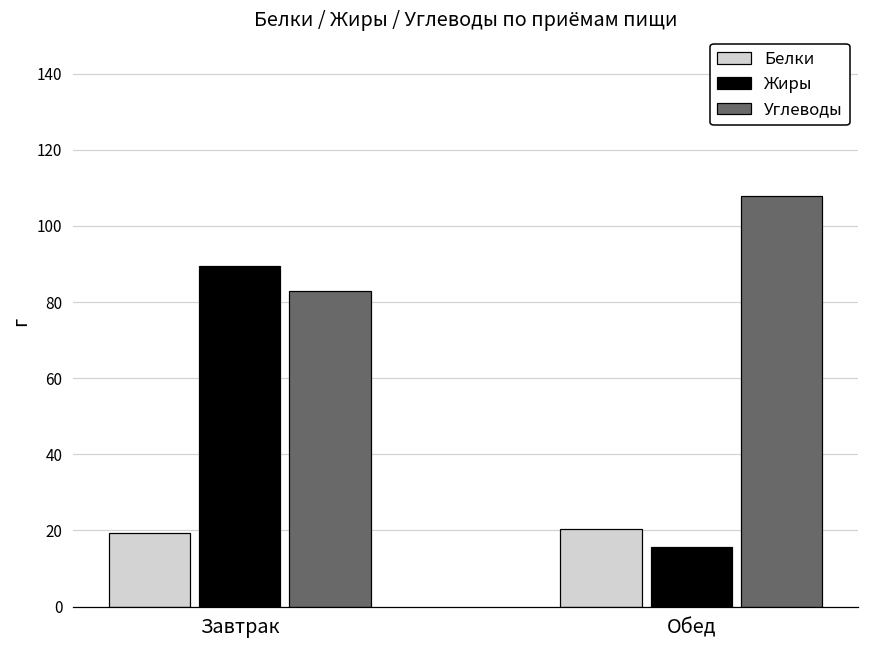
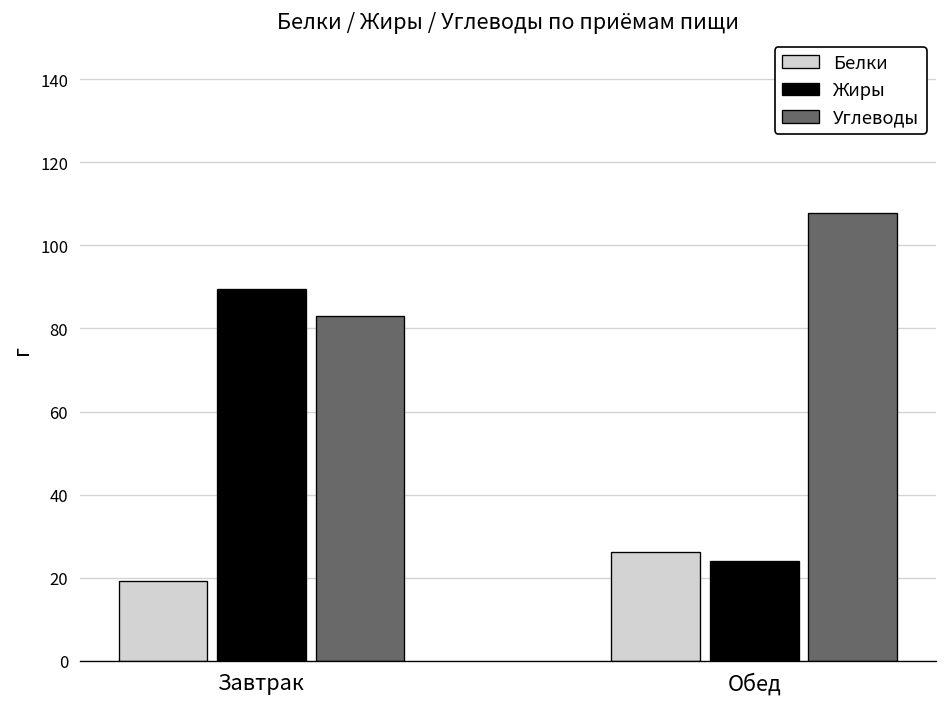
  {
    "Белки": {
      "Завтрак": 19,
-     "Обед": 20
+     "Обед": 26
    },
    "Жиры": {
      "Завтрак": 90,
-     "Обед": 16
+     "Обед": 24
    },
    "Углеводы": {
      "Завтрак": 83,
      "Обед": 108
    }
  }
